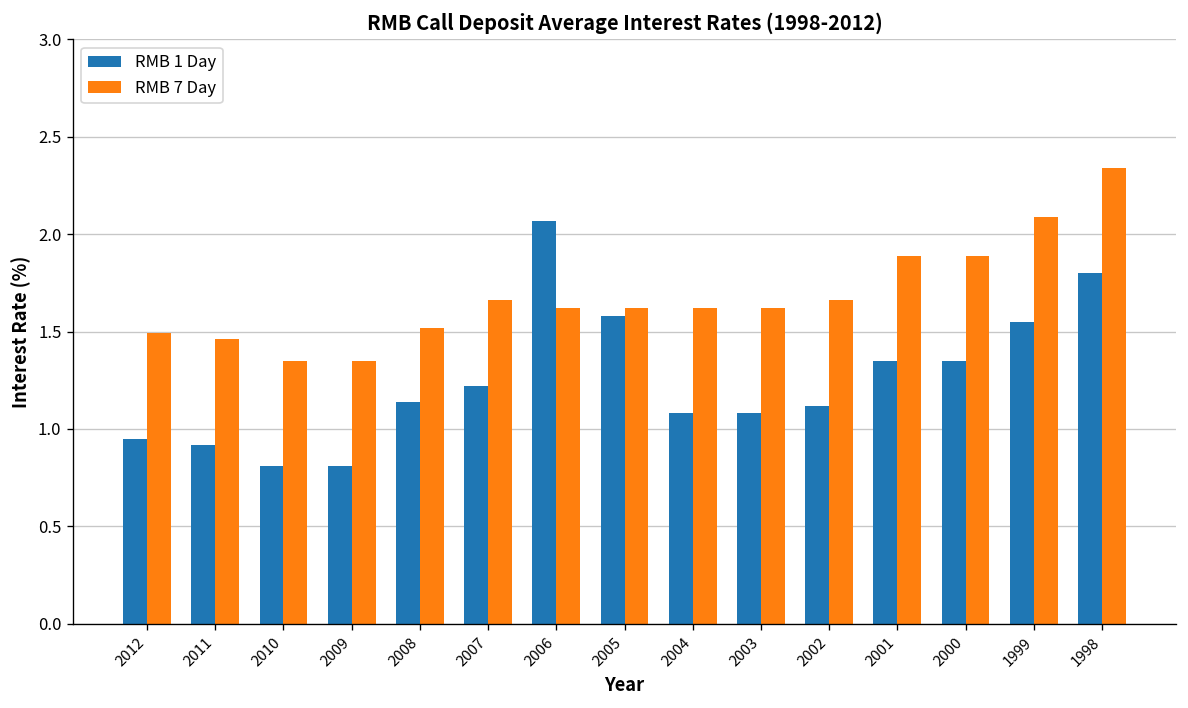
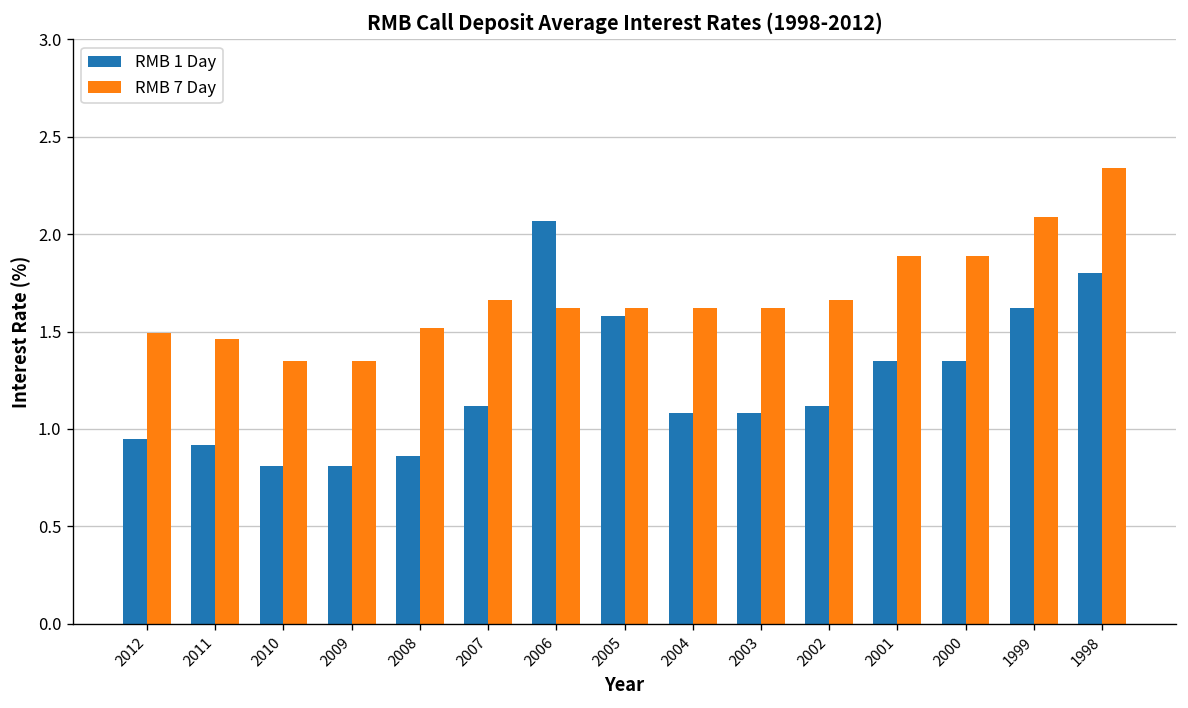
  {
    "RMB 1 Day": {
      "2012": 0.95,
      "2011": 0.92,
      "2010": 0.81,
      "2009": 0.81,
-     "2008": 1.14,
-     "2007": 1.22,
+     "2008": 0.86,
+     "2007": 1.12,
      "2006": 2.07,
      "2005": 1.58,
      "2004": 1.08,
      "2003": 1.08,
      "2002": 1.12,
      "2001": 1.35,
      "2000": 1.35,
-     "1999": 1.55,
+     "1999": 1.62,
      "1998": 1.80
    },
    "RMB 7 Day": {
      "2012": 1.49,
      "2011": 1.46,
      "2010": 1.35,
      "2009": 1.35,
      "2008": 1.52,
      "2007": 1.66,
      "2006": 1.62,
      "2005": 1.62,
      "2004": 1.62,
      "2003": 1.62,
      "2002": 1.66,
      "2001": 1.89,
      "2000": 1.89,
      "1999": 2.09,
      "1998": 2.34
    }
  }
